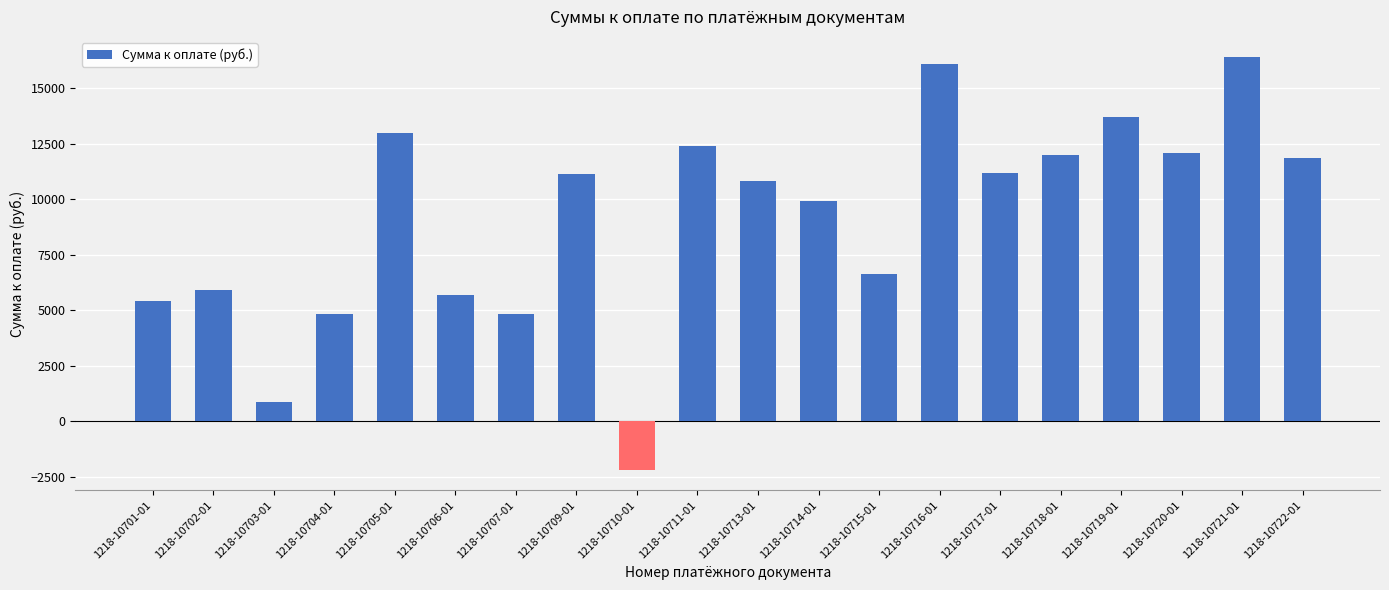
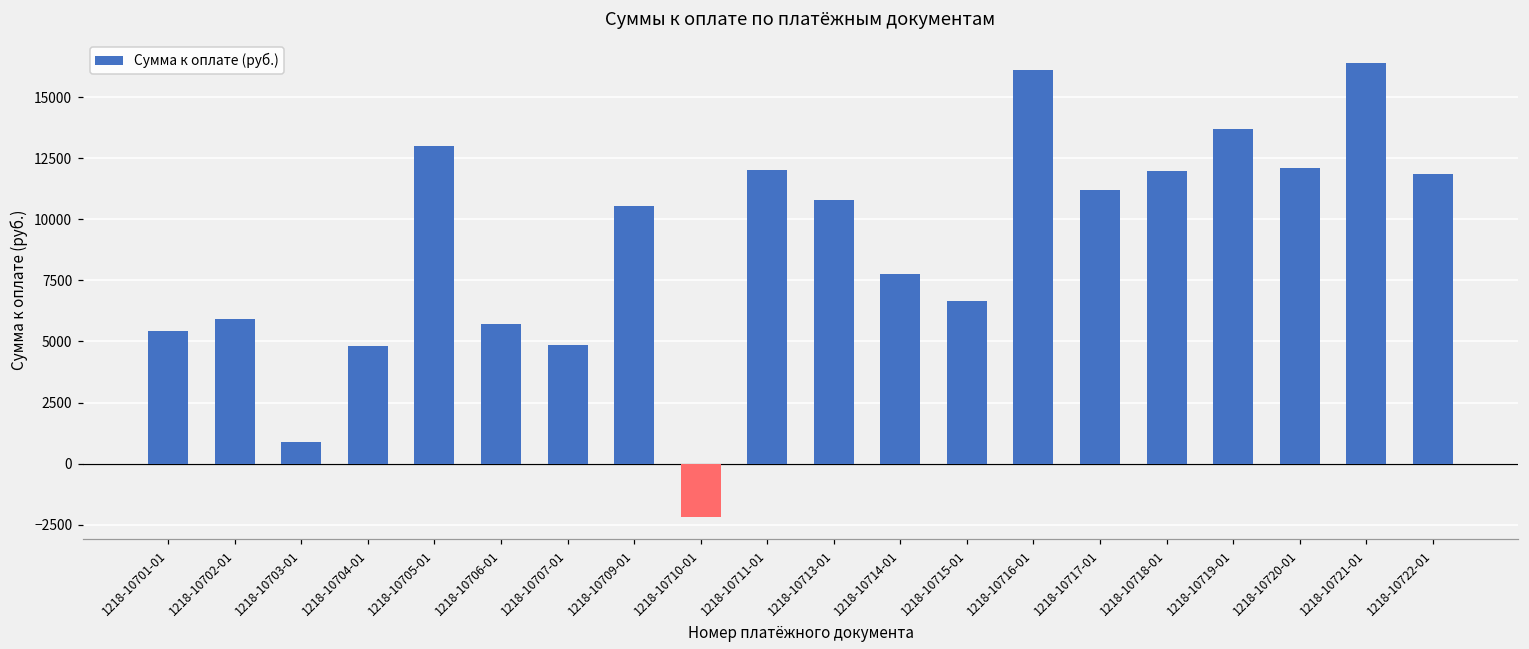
  {
    "1218-10701-01": 5400,
    "1218-10702-01": 5900,
    "1218-10703-01": 900,
    "1218-10704-01": 4800,
    "1218-10705-01": 13000,
    "1218-10706-01": 5700,
    "1218-10707-01": 4800,
-   "1218-10709-01": 11100,
+   "1218-10709-01": 10500,
    "1218-10710-01": -2200,
-   "1218-10711-01": 12400,
+   "1218-10711-01": 12000,
    "1218-10713-01": 10800,
-   "1218-10714-01": 9900,
+   "1218-10714-01": 7700,
    "1218-10715-01": 6700,
    "1218-10716-01": 16100,
    "1218-10717-01": 11200,
    "1218-10718-01": 12000,
    "1218-10719-01": 13700,
    "1218-10720-01": 12100,
    "1218-10721-01": 16400,
    "1218-10722-01": 11900
  }
